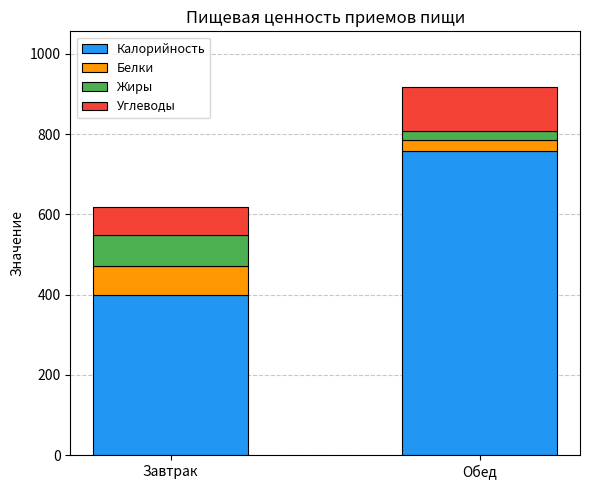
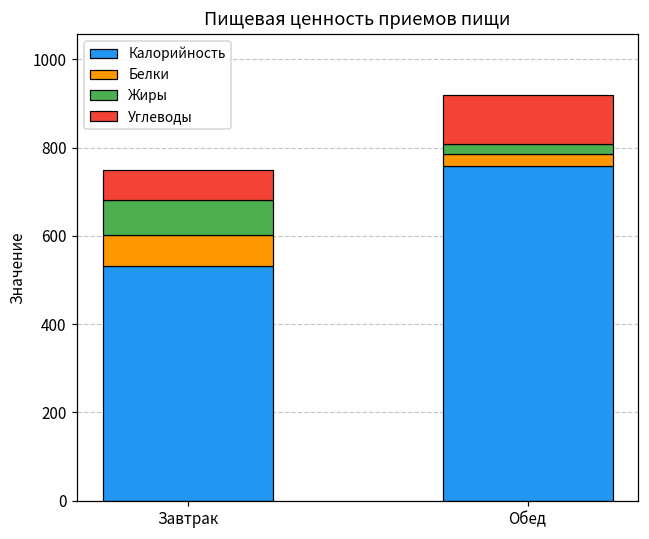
  {
    "Калорийность": {
-     "Завтрак": 400,
+     "Завтрак": 530,
      "Обед": 760
    },
    "Белки": {
      "Завтрак": 70,
      "Обед": 30
    },
    "Жиры": {
      "Завтрак": 80,
      "Обед": 20
    },
    "Углеводы": {
      "Завтрак": 70,
      "Обед": 110
    }
  }
